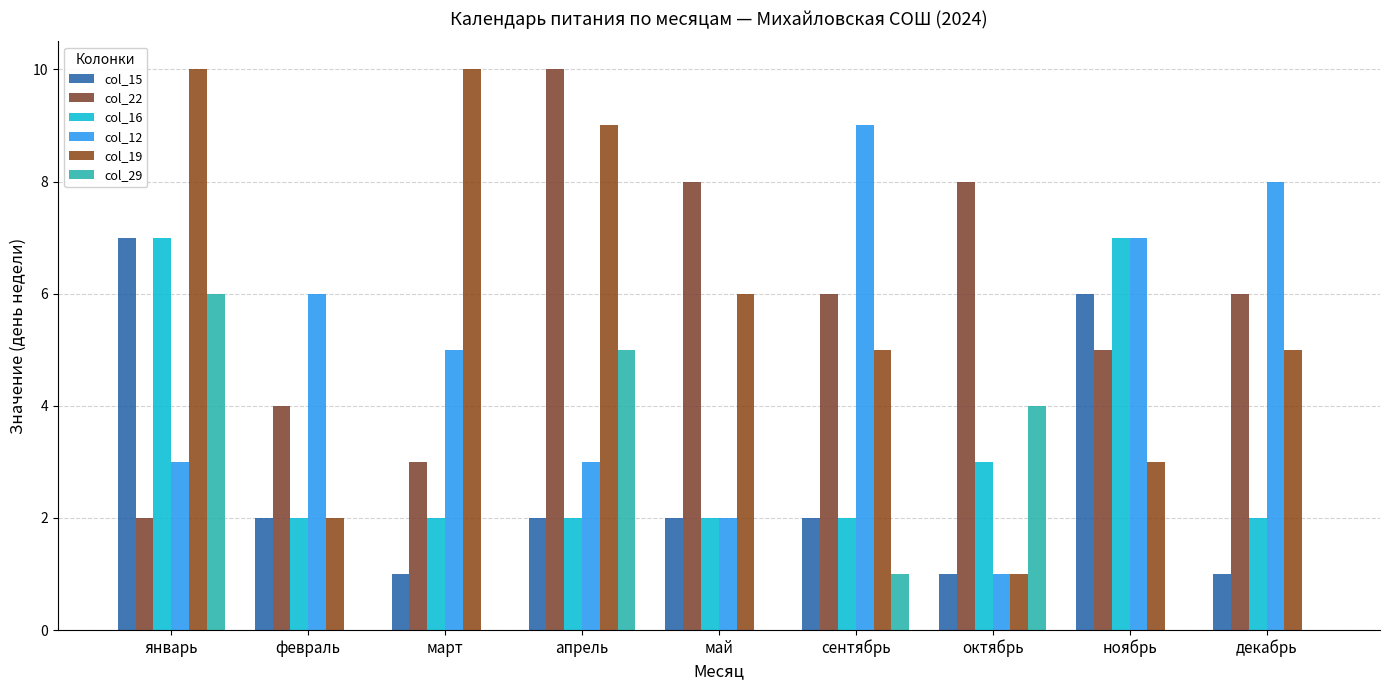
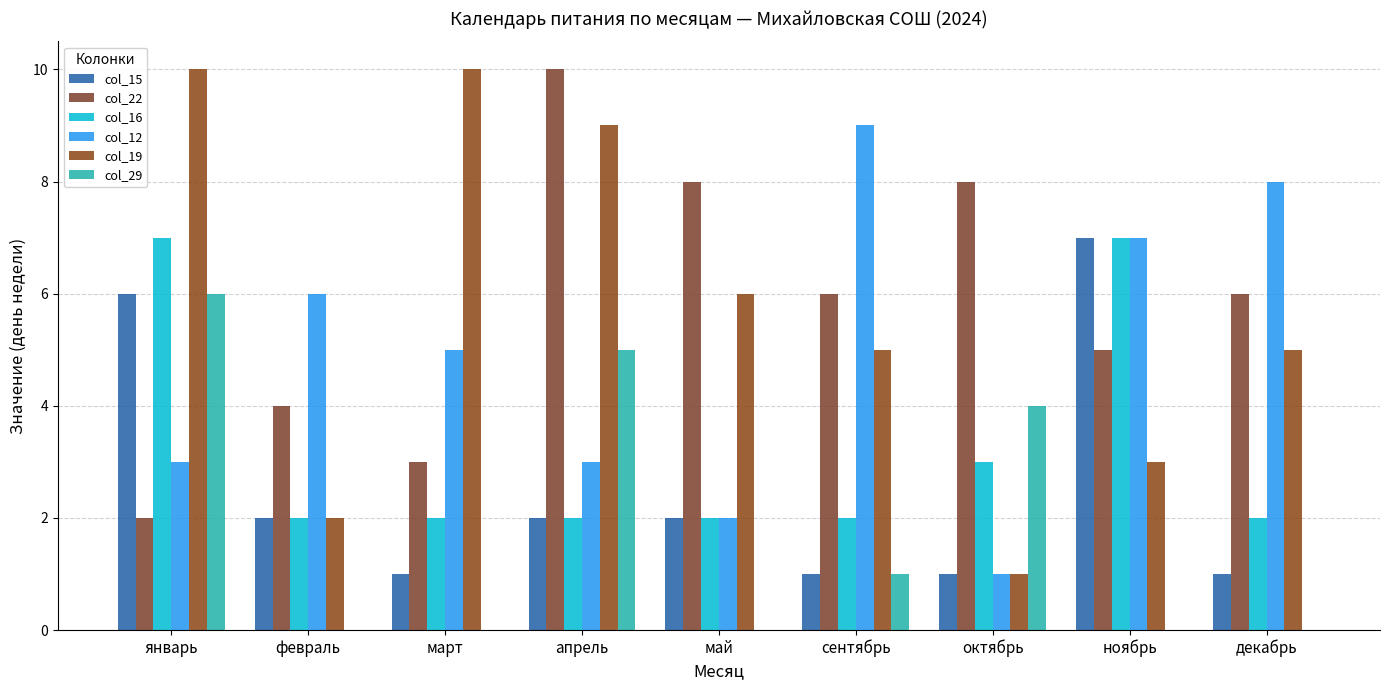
  {
    "col_15": {
-     "январь": 7,
+     "январь": 6,
      "февраль": 2,
      "март": 1,
      "апрель": 2,
      "май": 2,
-     "сентябрь": 2,
+     "сентябрь": 1,
      "октябрь": 1,
-     "ноябрь": 6,
+     "ноябрь": 7,
      "декабрь": 1
    }
  }
